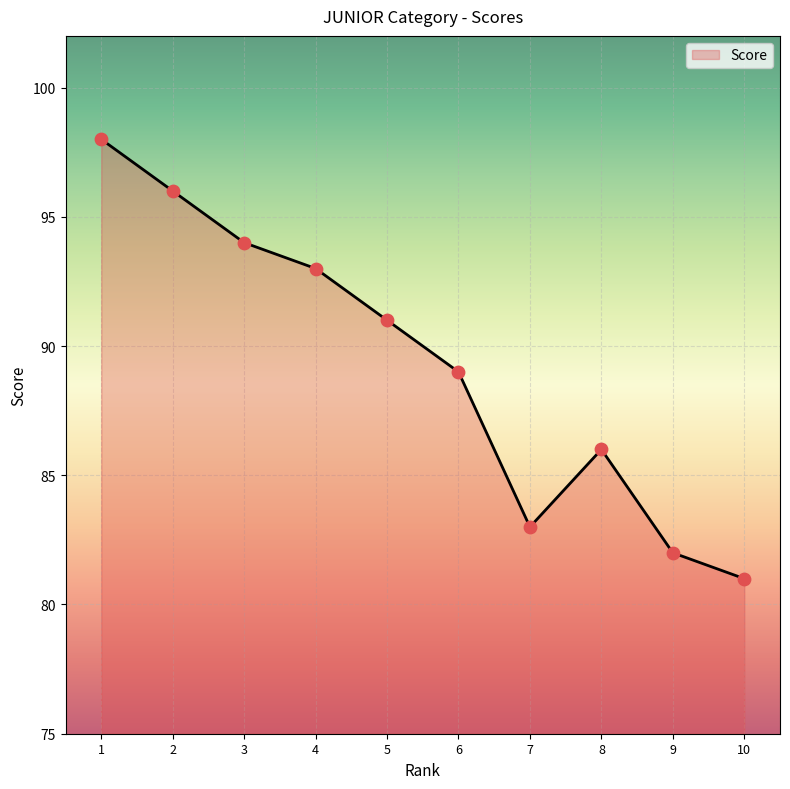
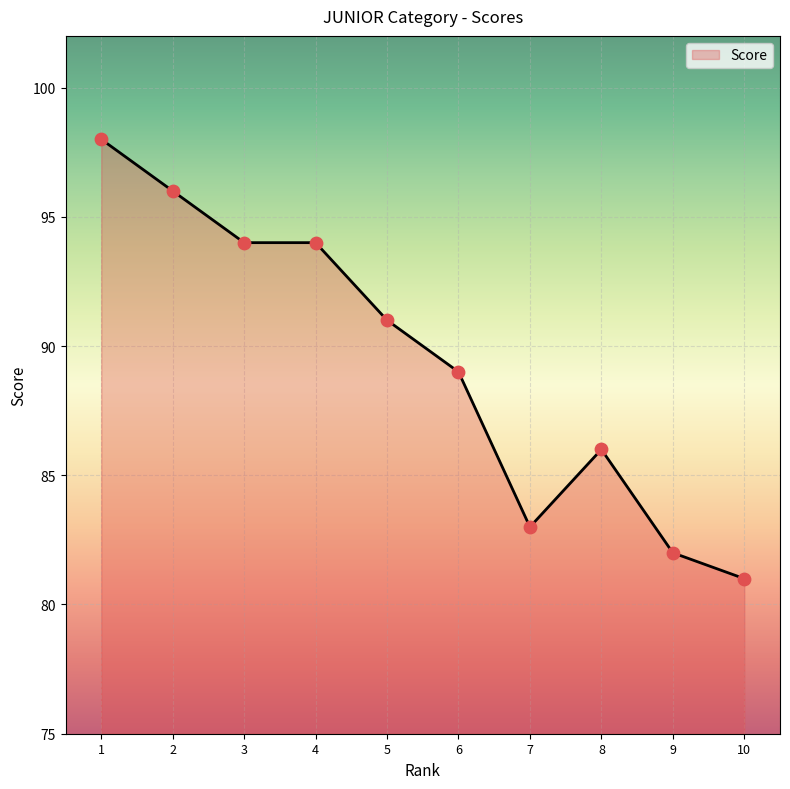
  {
    "1": 98,
    "2": 96,
    "3": 94,
-   "4": 93,
+   "4": 94,
    "5": 91,
    "6": 89,
    "7": 83,
    "8": 86,
    "9": 82,
    "10": 81
  }
